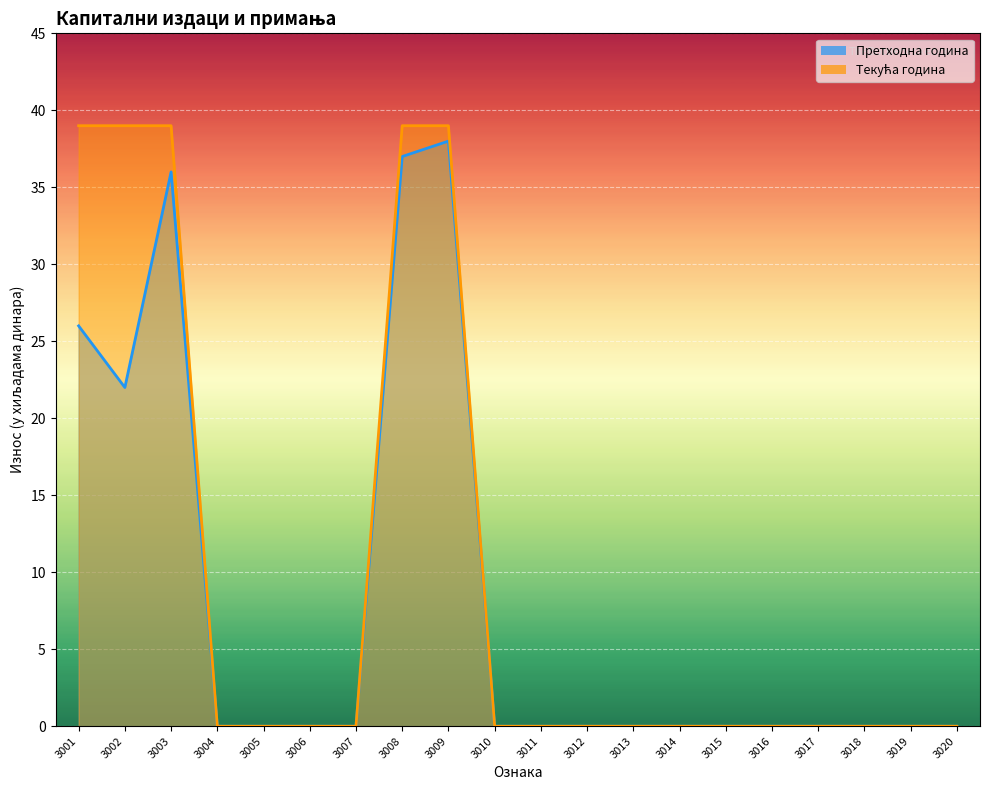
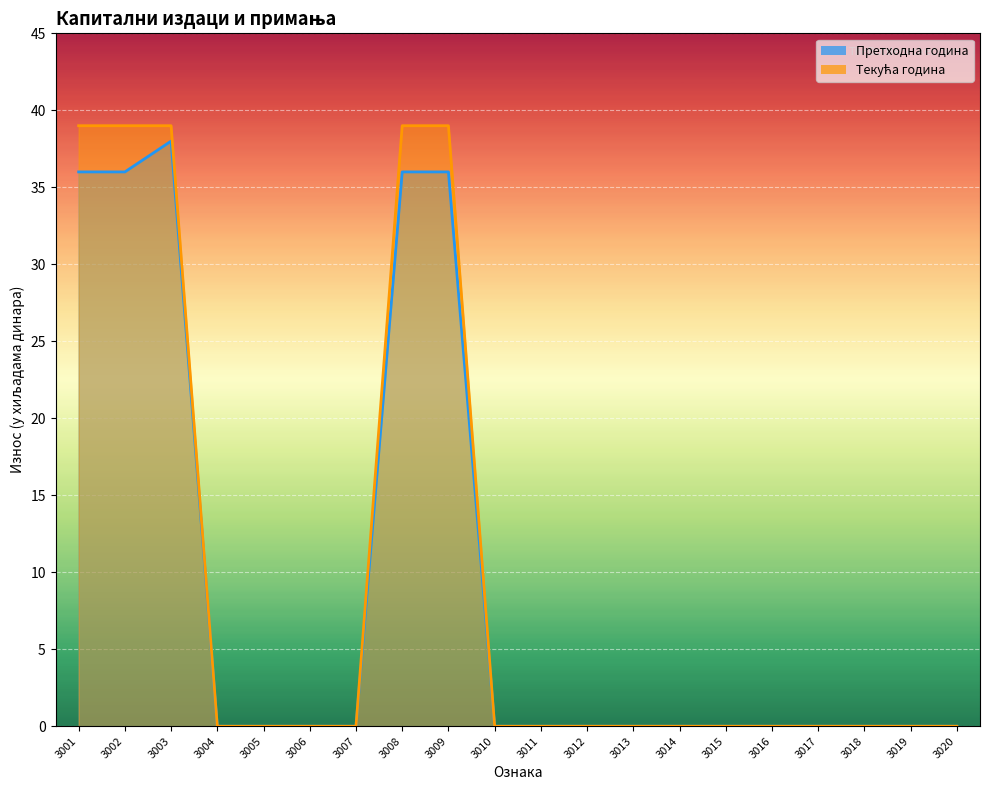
  {
    "Претходна година": {
-     "3001": 26,
-     "3002": 22,
-     "3003": 36,
-     "3008": 37,
-     "3009": 38
+     "3001": 36,
+     "3002": 36,
+     "3003": 38,
+     "3008": 36,
+     "3009": 36
    },
    "Текућа година": {
      "3001": 39,
      "3002": 39,
      "3003": 39,
      "3008": 39,
      "3009": 39
    }
  }
